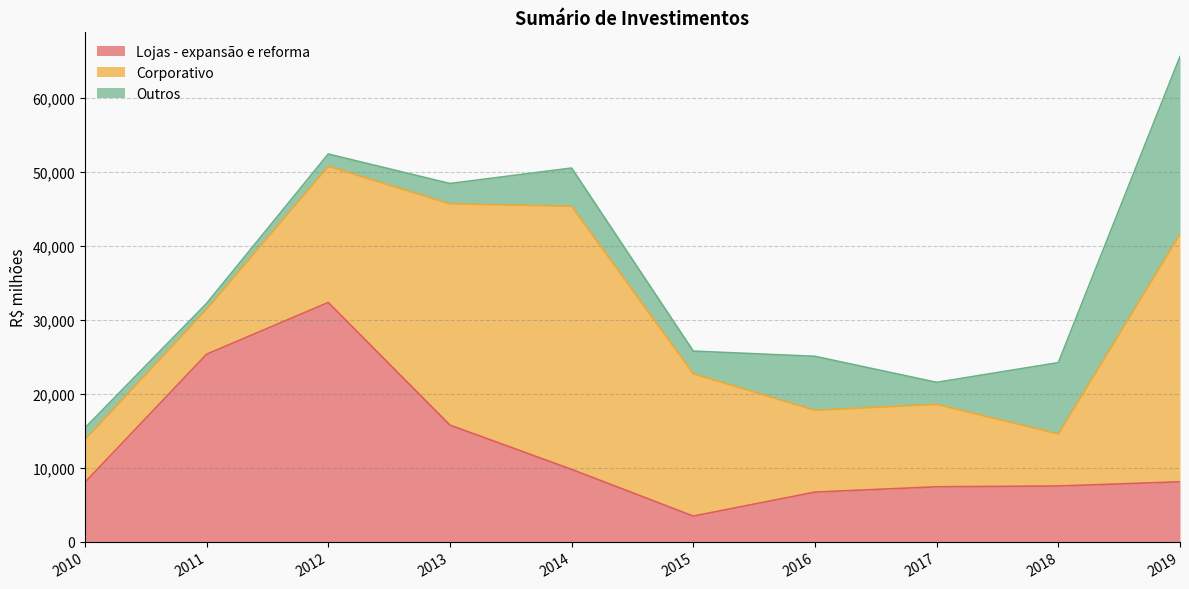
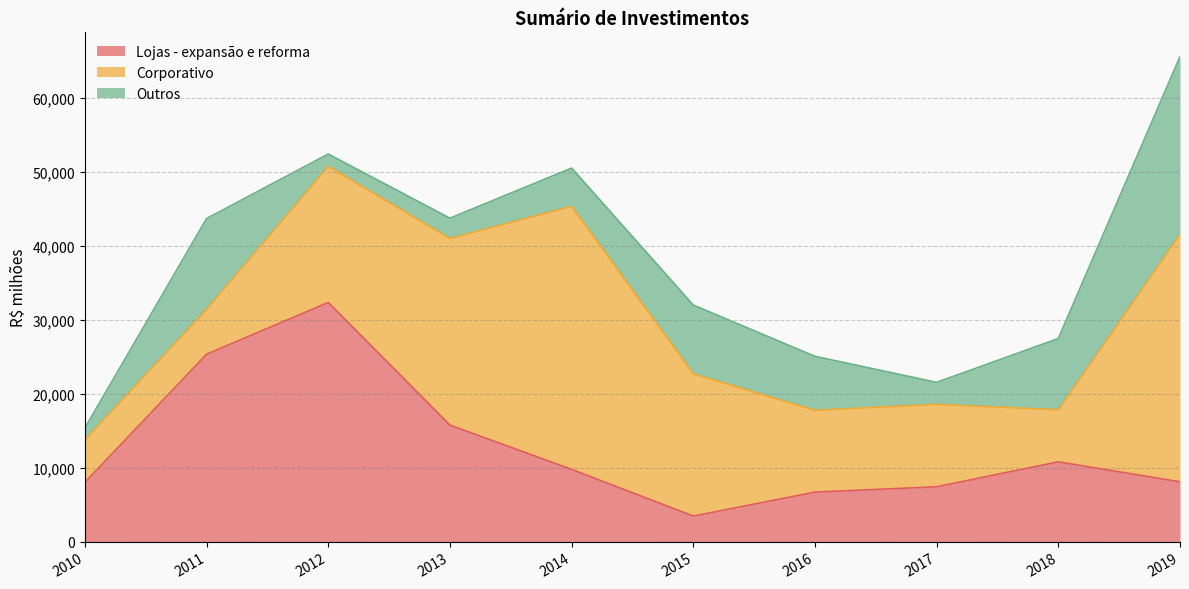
  {
    "Lojas - expansão e reforma": {
      "2010": "8,000",
      "2011": "25,000",
      "2012": "32,000",
      "2013": "16,000",
      "2014": "10,000",
      "2015": "3,000",
      "2016": "7,000",
      "2017": "7,000",
-     "2018": "8,000",
+     "2018": "11,000",
      "2019": "8,000"
    },
    "Corporativo": {
      "2010": "6,000",
      "2011": "6,000",
      "2012": "18,000",
-     "2013": "30,000",
+     "2013": "25,000",
      "2014": "36,000",
      "2015": "19,000",
      "2016": "11,000",
      "2017": "11,000",
      "2018": "7,000",
      "2019": "33,000"
    },
    "Outros": {
      "2010": "2,000",
-     "2011": "1,000",
+     "2011": "12,000",
      "2012": "2,000",
      "2013": "3,000",
      "2014": "5,000",
-     "2015": "3,000",
+     "2015": "9,000",
      "2016": "7,000",
      "2017": "3,000",
      "2018": "10,000",
      "2019": "24,000"
    }
  }
